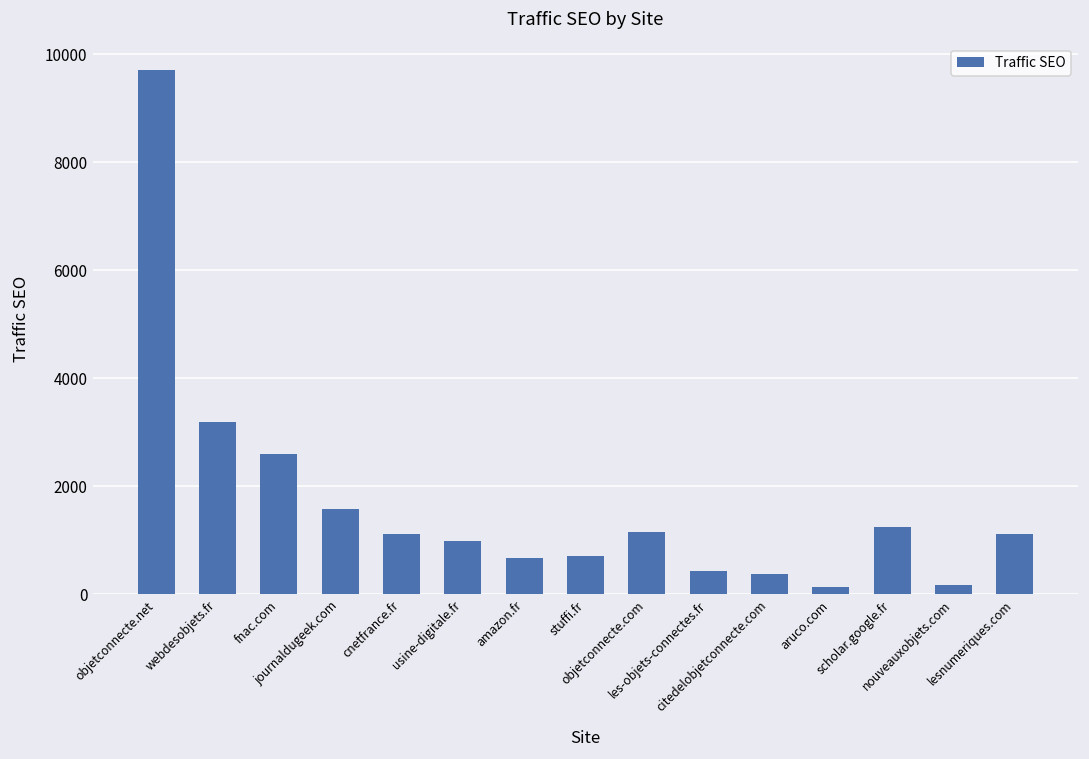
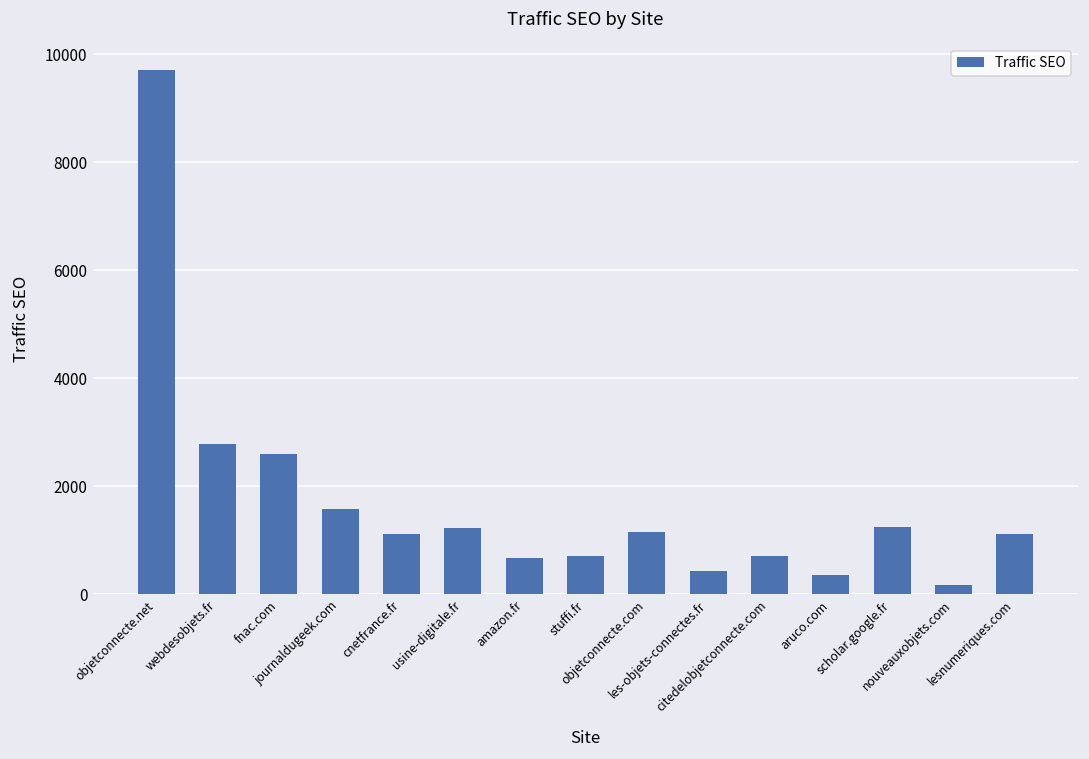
  {
    "objetconnecte.net": 9700,
-   "webdesobjets.fr": 3200,
+   "webdesobjets.fr": 2800,
    "fnac.com": 2600,
    "journaldugeek.com": 1600,
    "cnetfrance.fr": 1100,
-   "usine-digitale.fr": 1000,
+   "usine-digitale.fr": 1200,
    "amazon.fr": 700,
    "stuffi.fr": 700,
    "objetconnecte.com": 1200,
    "les-objets-connectes.fr": 400,
-   "citedelobjetconnecte.com": 400,
-   "aruco.com": 100,
+   "citedelobjetconnecte.com": 700,
+   "aruco.com": 300,
    "scholar.google.fr": 1300,
    "nouveauxobjets.com": 200,
    "lesnumeriques.com": 1100
  }
